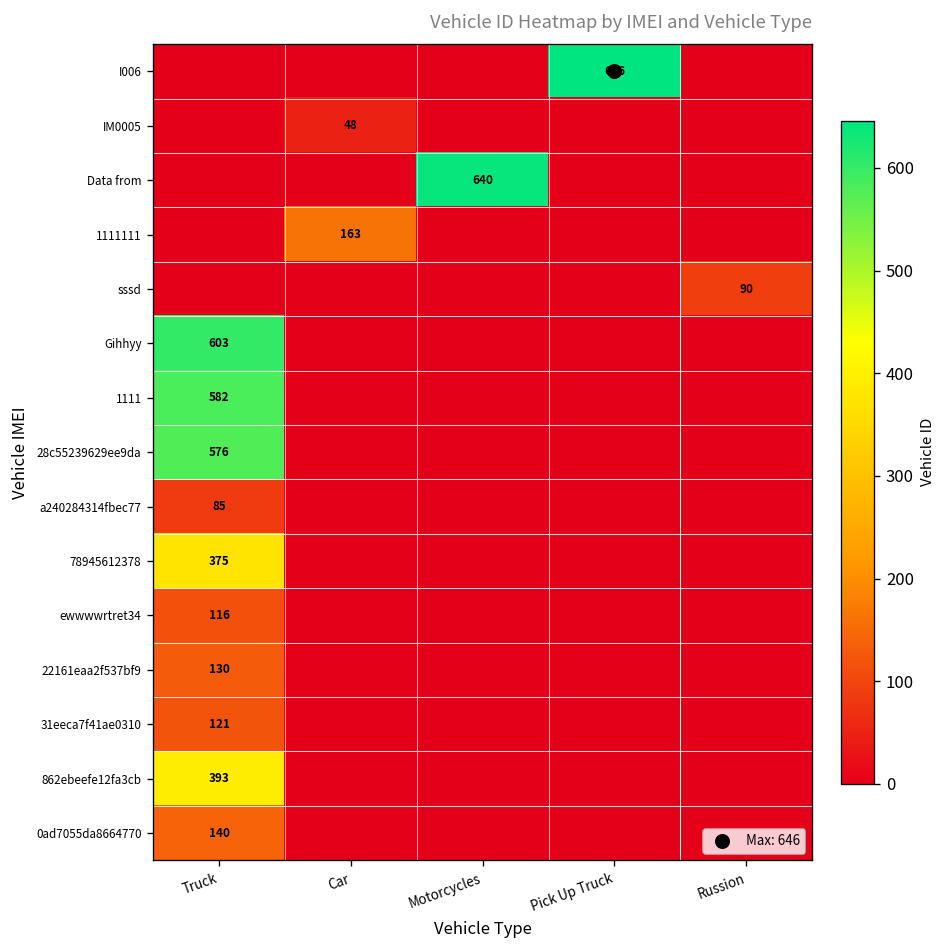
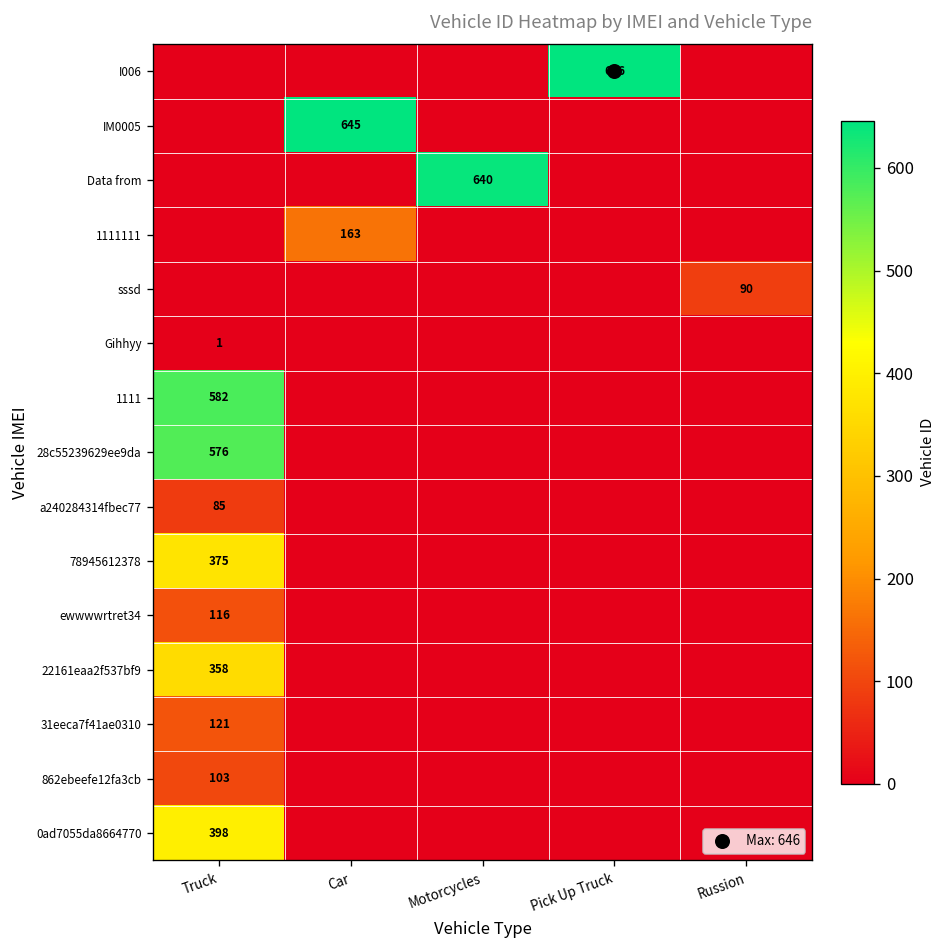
  {
    "IM0005": {
-     "Car": 48
+     "Car": 645
    },
    "Data from": {
      "Motorcycles": 640
    },
    "1111111": {
      "Car": 163
    },
    "sssd": {
      "Russion": 90
    },
    "Gihhyy": {
-     "Truck": 603
+     "Truck": 1
    },
    "1111": {
      "Truck": 582
    },
    "28c55239629ee9da": {
      "Truck": 576
    },
    "a240284314fbec77": {
      "Truck": 85
    },
    "78945612378": {
      "Truck": 375
    },
    "ewwwwrtret34": {
      "Truck": 116
    },
    "22161eaa2f537bf9": {
-     "Truck": 130
+     "Truck": 358
    },
    "31eeca7f41ae0310": {
      "Truck": 121
    },
    "862ebeefe12fa3cb": {
-     "Truck": 393
+     "Truck": 103
    },
    "0ad7055da8664770": {
-     "Truck": 140
+     "Truck": 398
    }
  }
